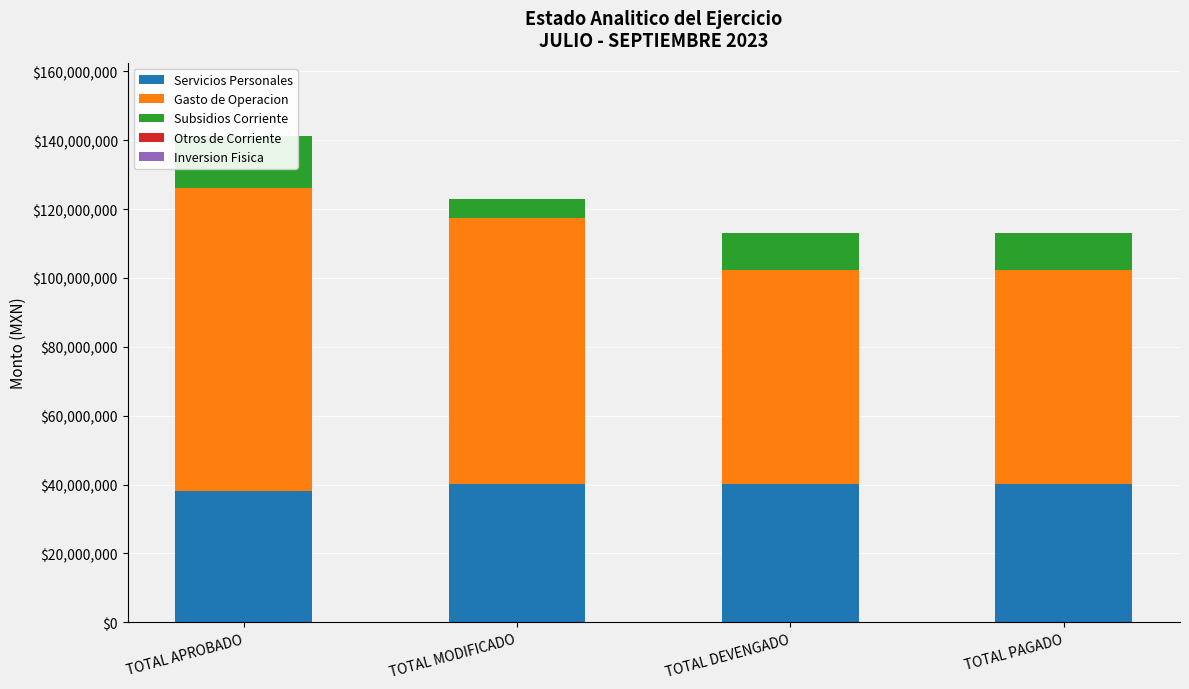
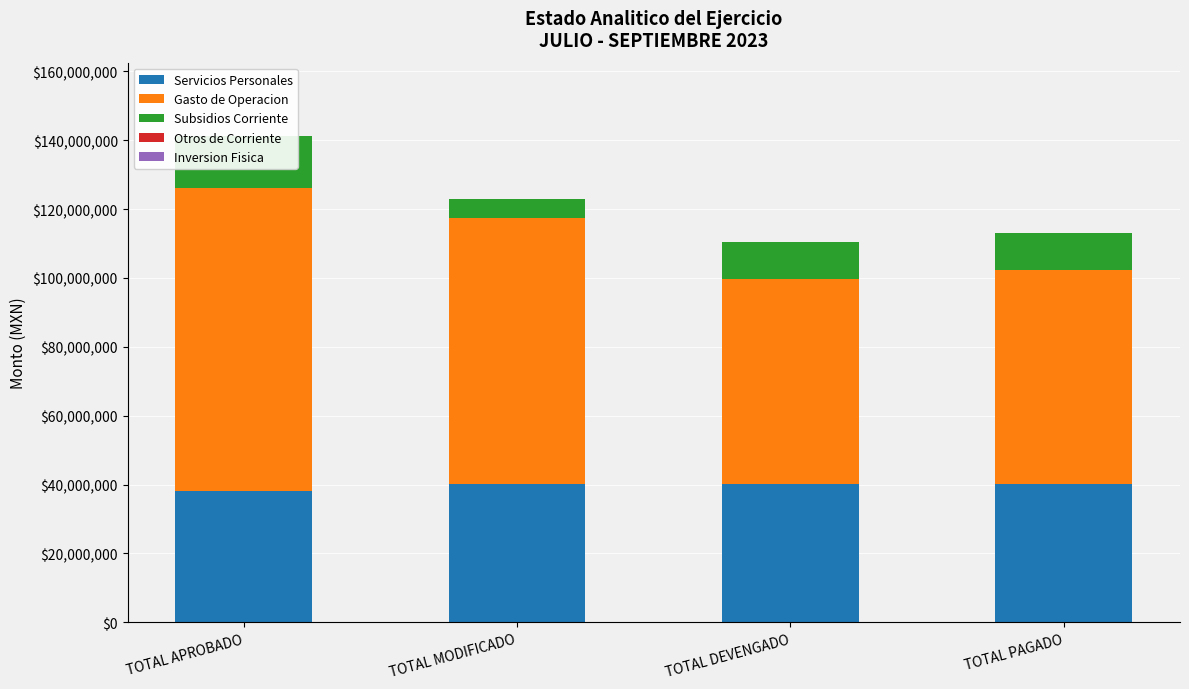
  {
    "Servicios Personales": {
      "TOTAL APROBADO": "$38,000,000",
      "TOTAL MODIFICADO": "$40,000,000",
      "TOTAL DEVENGADO": "$40,000,000",
      "TOTAL PAGADO": "$40,000,000"
    },
    "Gasto de Operacion": {
      "TOTAL APROBADO": "$88,000,000",
      "TOTAL MODIFICADO": "$77,000,000",
-     "TOTAL DEVENGADO": "$62,000,000",
+     "TOTAL DEVENGADO": "$60,000,000",
      "TOTAL PAGADO": "$62,000,000"
    }
  }
